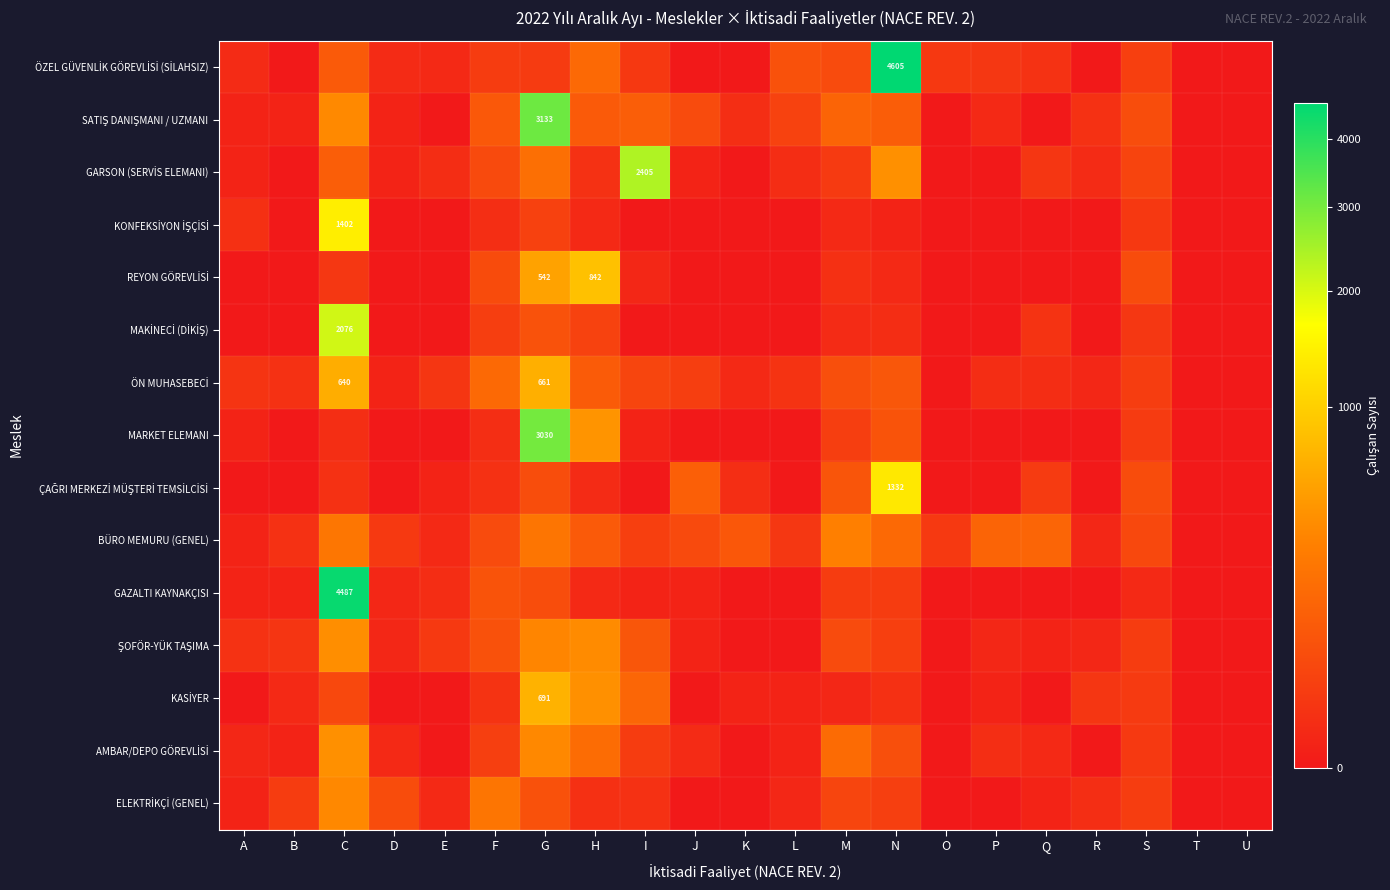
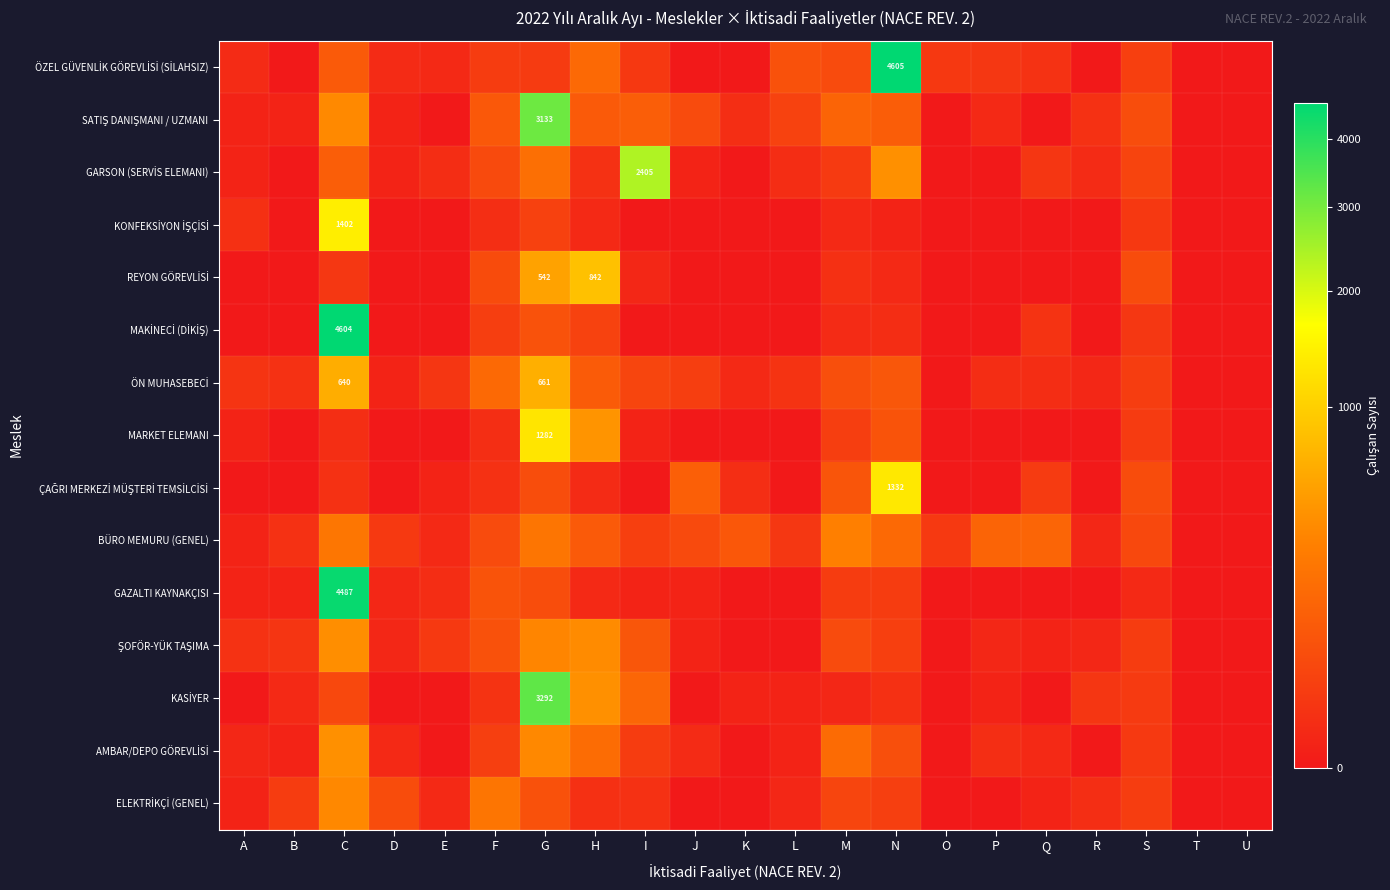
  {
    "ÖZEL GÜVENLİK GÖREVLİSİ (SİLAHSIZ)": {
      "N": 4605
    },
    "SATIŞ DANIŞMANI / UZMANI": {
      "G": 3133
    },
    "GARSON (SERVİS ELEMANI)": {
      "I": 2405
    },
    "KONFEKSİYON İŞÇİSİ": {
      "C": 1402
    },
    "REYON GÖREVLİSİ": {
      "G": 542,
      "H": 842
    },
    "MAKİNECİ (DİKİŞ)": {
-     "C": 2076
+     "C": 4604
    },
    "ÖN MUHASEBECİ": {
      "C": 640,
      "G": 661
    },
    "MARKET ELEMANI": {
-     "G": 3030
+     "G": 1282
    },
    "ÇAĞRI MERKEZİ MÜŞTERİ TEMSİLCİSİ": {
      "N": 1332
    },
    "GAZALTI KAYNAKÇISI": {
      "C": 4487
    },
    "KASİYER": {
-     "G": 691
+     "G": 3292
    }
  }
